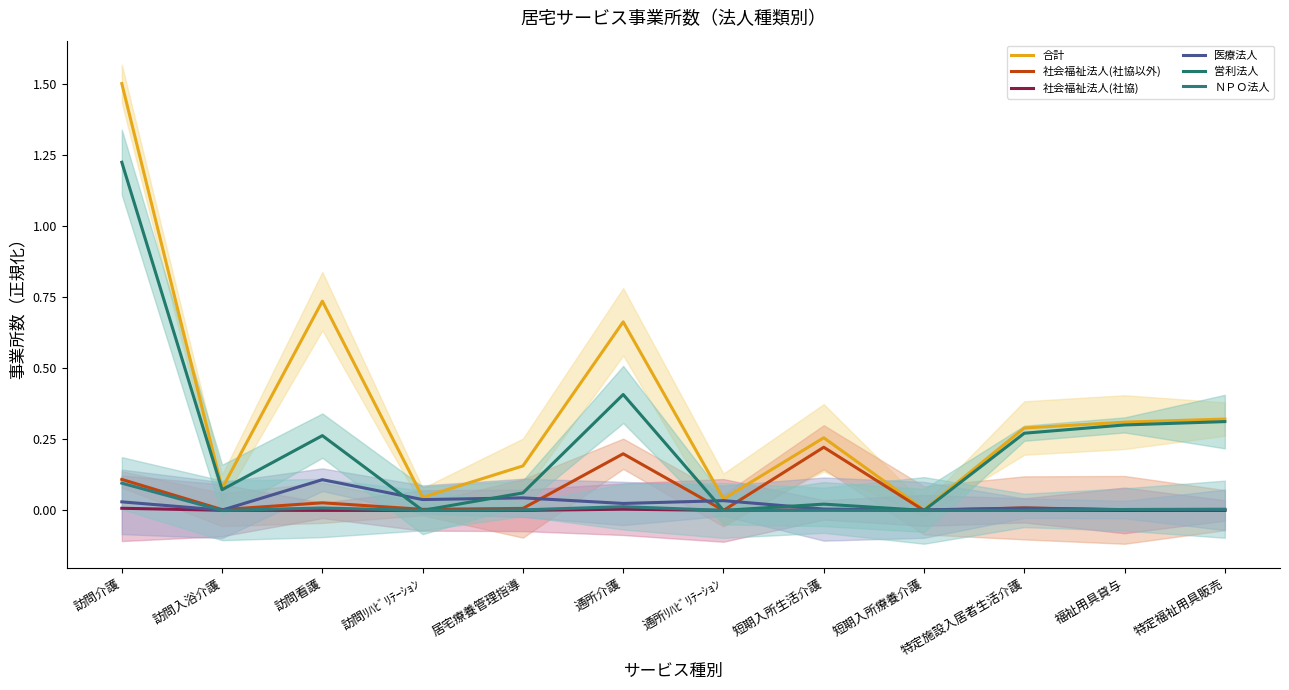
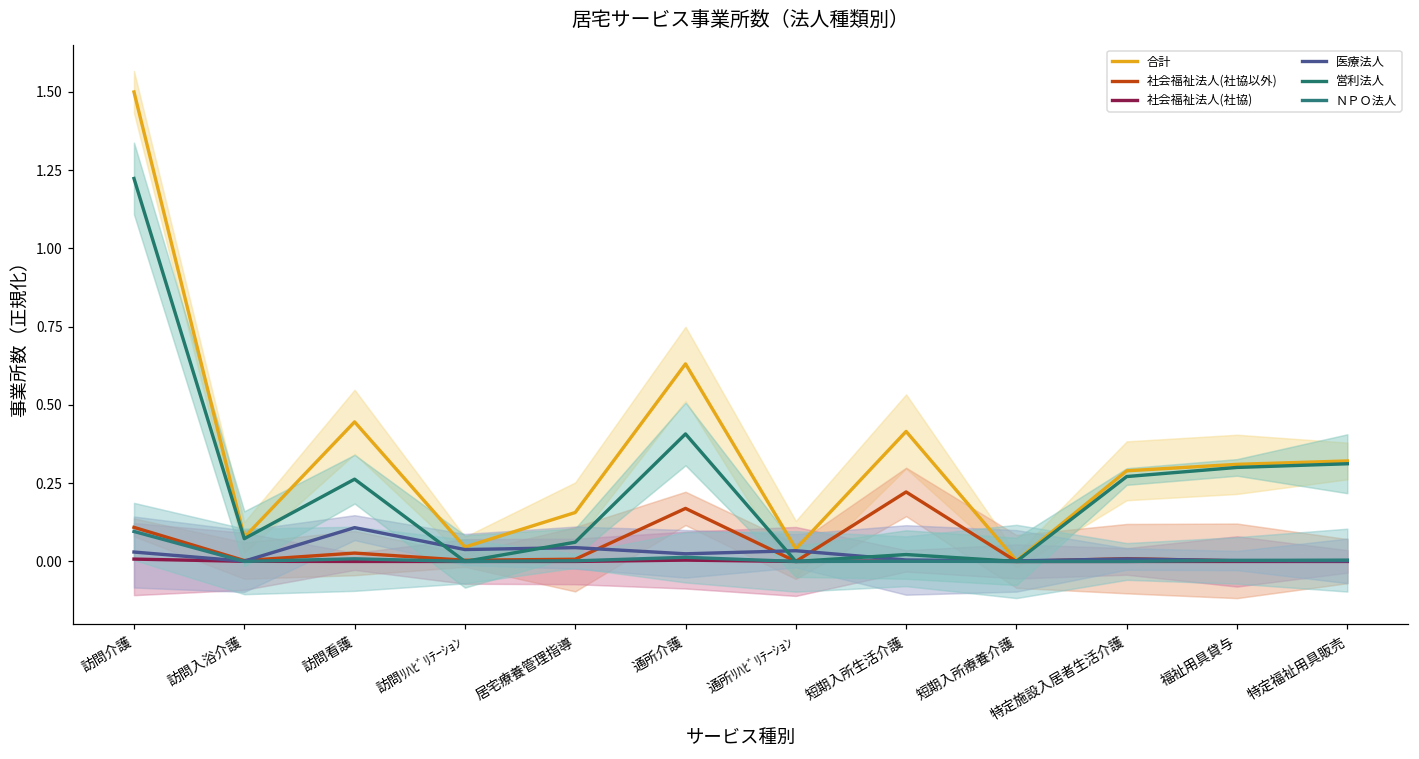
  {
    "合計": {
      "訪問介護": 1.50,
-     "訪問看護": 0.74,
+     "訪問看護": 0.45,
      "居宅療養管理指導": 0.16,
-     "通所介護": 0.66,
-     "短期入所生活介護": 0.26,
+     "通所介護": 0.63,
+     "短期入所生活介護": 0.42,
      "福祉用具貸与": 0.31
    },
    "社会福祉法人(社協以外)": {
      "訪問介護": 0.11,
-     "通所介護": 0.20,
+     "通所介護": 0.17,
      "短期入所生活介護": 0.22
    },
    "社会福祉法人(社協)": {
      "訪問介護": 0.01
    }
  }
